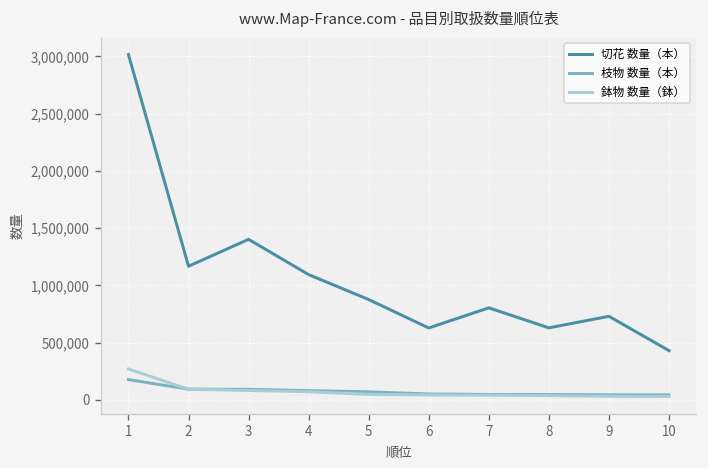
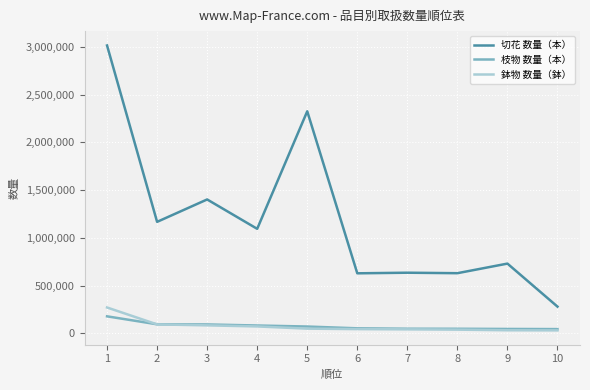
  {
    "切花 数量（本）": {
      "1": "3,000,000",
      "2": "1,200,000",
      "3": "1,400,000",
      "4": "1,100,000",
-     "5": "900,000",
+     "5": "2,300,000",
      "6": "600,000",
-     "7": "800,000",
+     "7": "600,000",
      "8": "600,000",
      "9": "700,000",
-     "10": "400,000"
+     "10": "300,000"
    }
  }
